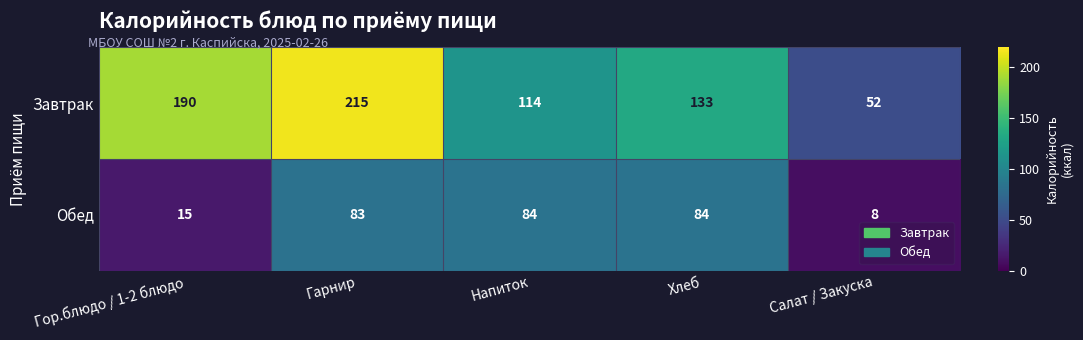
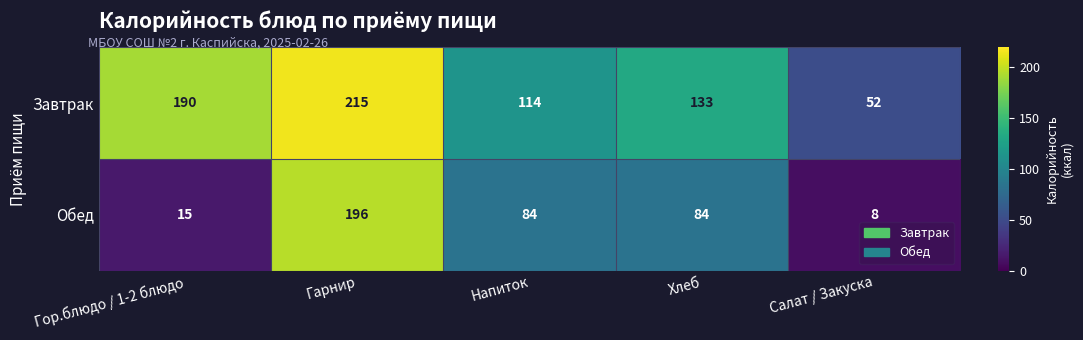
  {
    "Завтрак": {
      "Гор.блюдо / 1-2 блюдо": 190,
      "Гарнир": 215,
      "Напиток": 114,
      "Хлеб": 133,
      "Салат / Закуска": 52
    },
    "Обед": {
      "Гор.блюдо / 1-2 блюдо": 15,
-     "Гарнир": 83,
+     "Гарнир": 196,
      "Напиток": 84,
      "Хлеб": 84,
      "Салат / Закуска": 8
    }
  }
